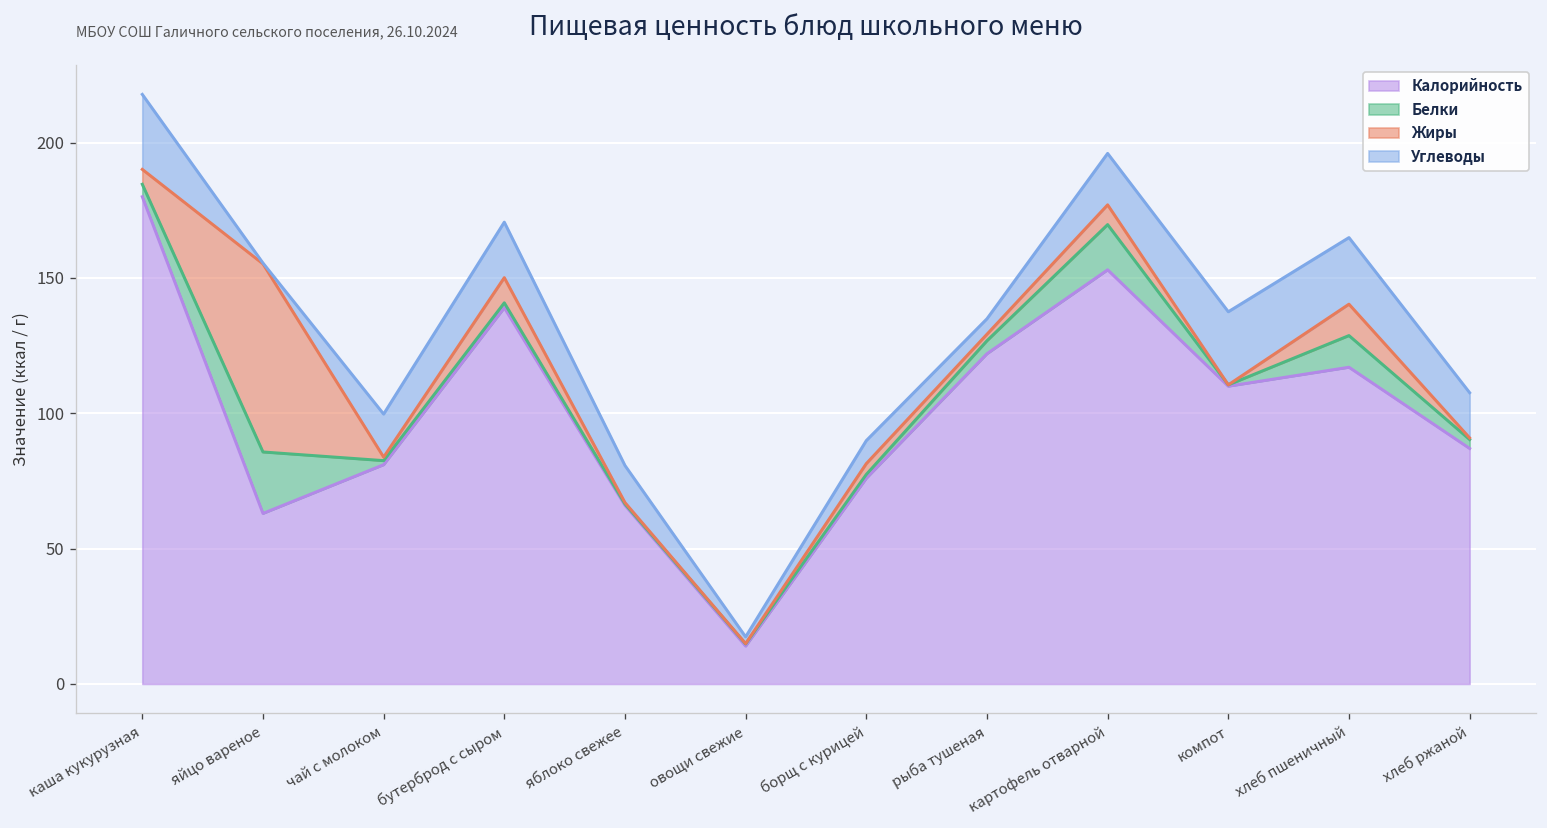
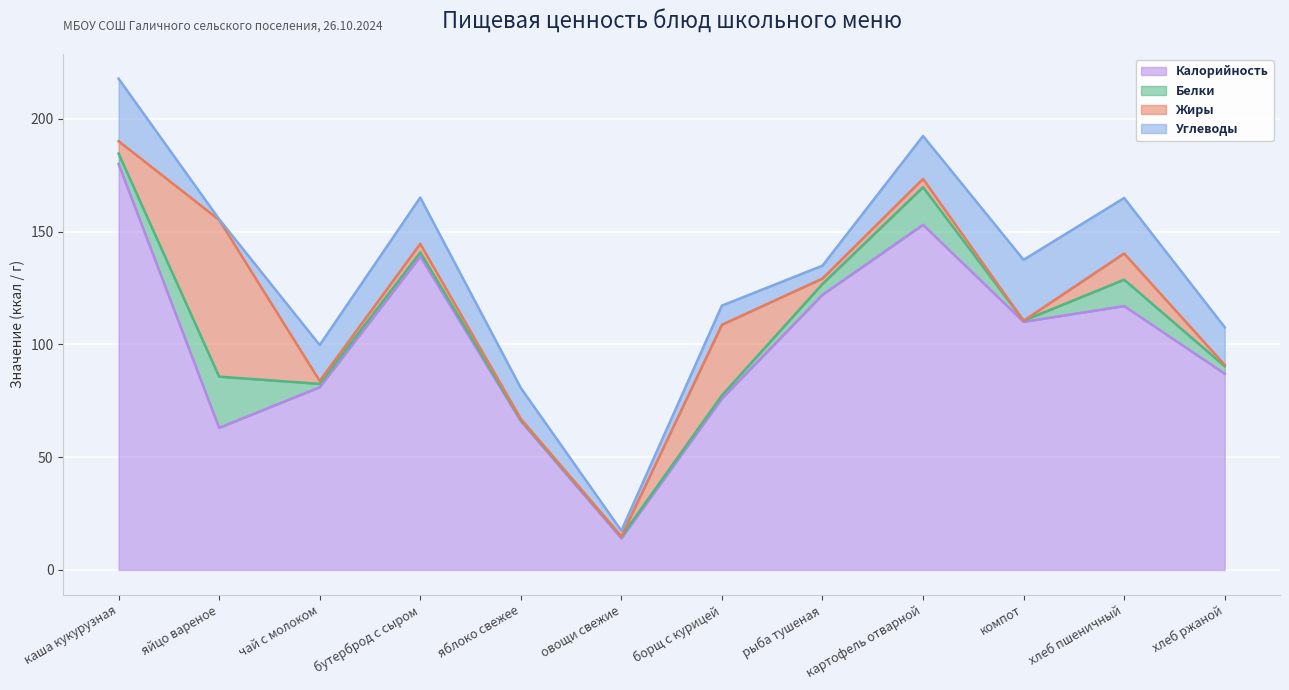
  {
    "Белки": {
      "каша кукурузная": 5,
      "яйцо вареное": 23,
      "чай с молоком": 2,
      "бутерброд с сыром": 2,
      "борщ с курицей": 1,
      "рыба тушеная": 5,
      "картофель отварной": 17,
      "хлеб пшеничный": 12
    },
    "Жиры": {
      "каша кукурузная": 6,
      "чай с молоком": 1,
-     "бутерброд с сыром": 9,
-     "борщ с курицей": 4,
+     "бутерброд с сыром": 4,
+     "борщ с курицей": 31,
      "рыба тушеная": 2,
-     "картофель отварной": 7,
+     "картофель отварной": 4,
      "хлеб пшеничный": 12
    }
  }
